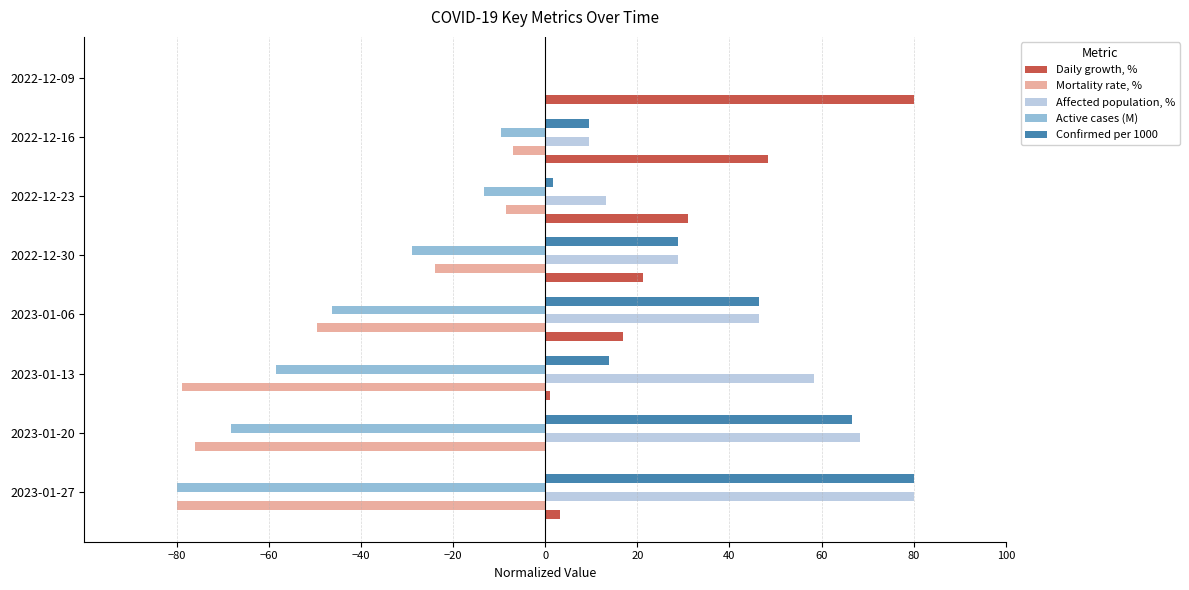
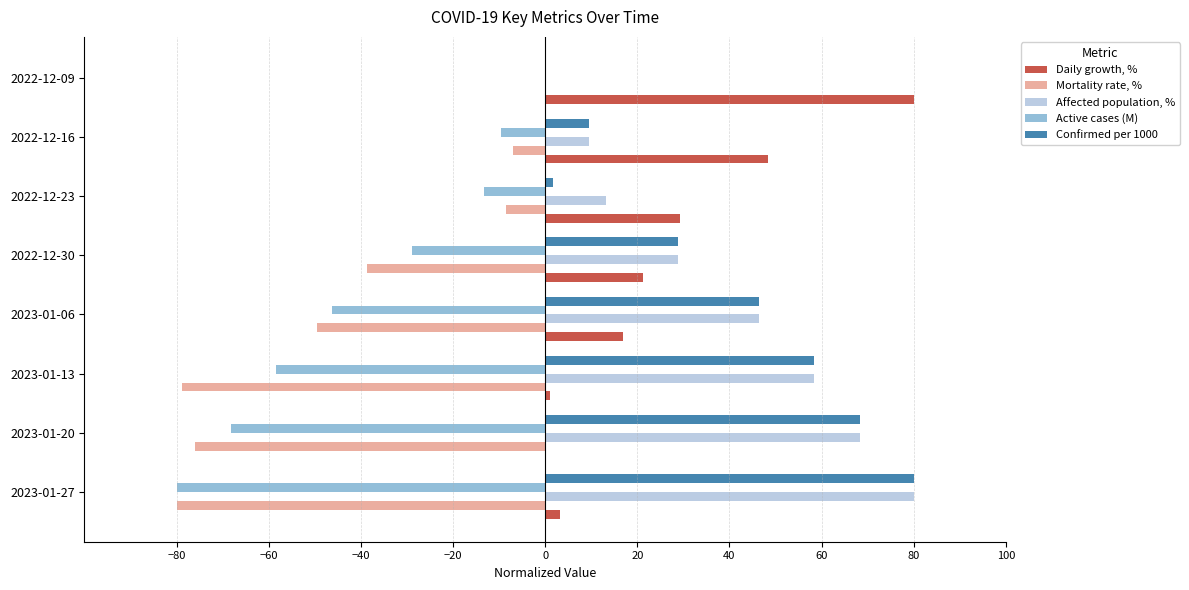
  {
    "Daily growth, %": {
      "2022-12-09": 80,
      "2022-12-16": 48,
-     "2022-12-23": 31,
+     "2022-12-23": 29,
      "2022-12-30": 21,
      "2023-01-06": 17,
      "2023-01-13": 1,
      "2023-01-20": 0,
      "2023-01-27": 3
    },
    "Mortality rate, %": {
      "2022-12-09": 0,
      "2022-12-16": -7,
      "2022-12-23": -9,
-     "2022-12-30": -24,
+     "2022-12-30": -39,
      "2023-01-06": -50,
      "2023-01-13": -79,
      "2023-01-20": -76,
      "2023-01-27": -80
    },
    "Confirmed per 1000": {
      "2022-12-09": 0,
      "2022-12-16": 9,
      "2022-12-23": 2,
      "2022-12-30": 29,
      "2023-01-06": 46,
-     "2023-01-13": 14,
-     "2023-01-20": 67,
+     "2023-01-13": 58,
+     "2023-01-20": 68,
      "2023-01-27": 80
    }
  }
